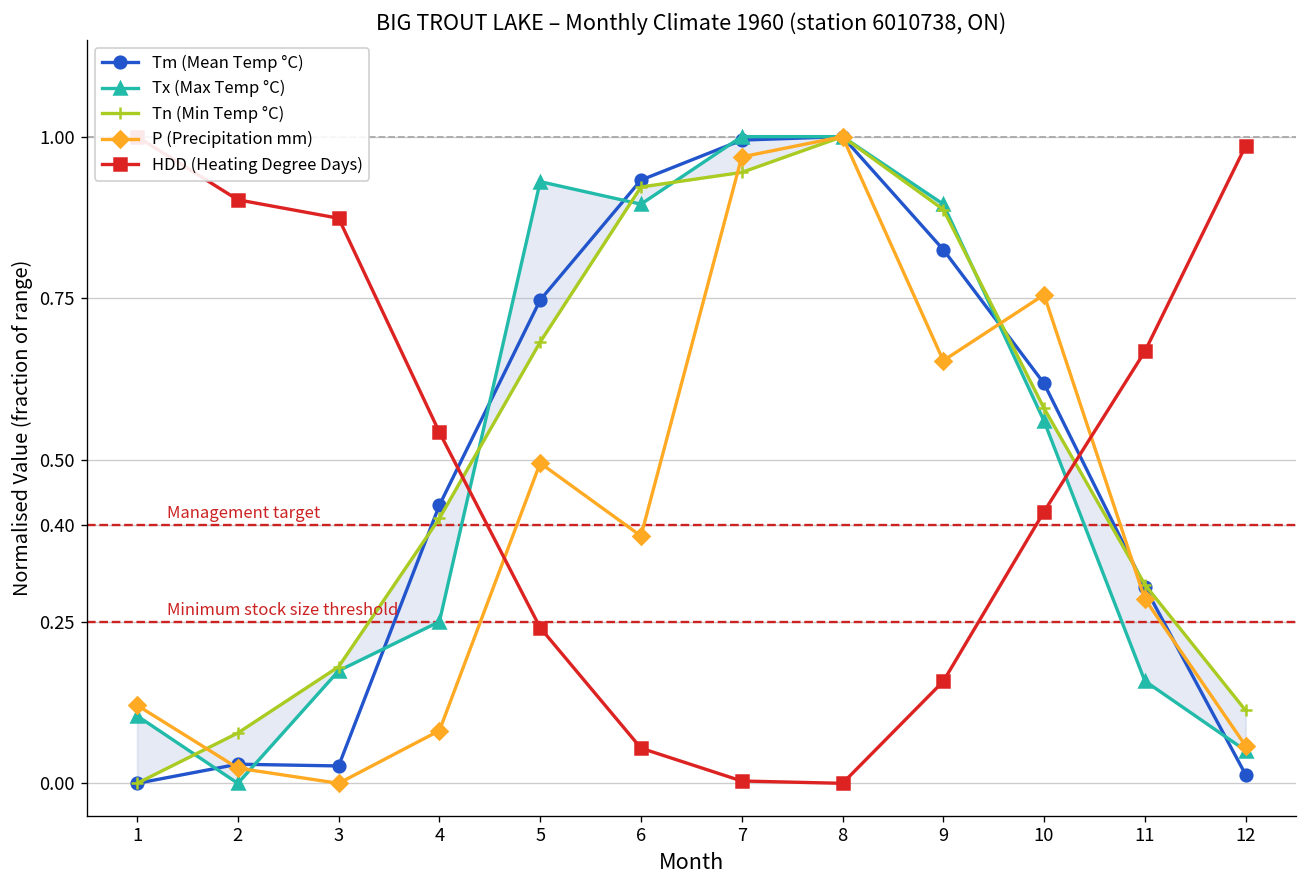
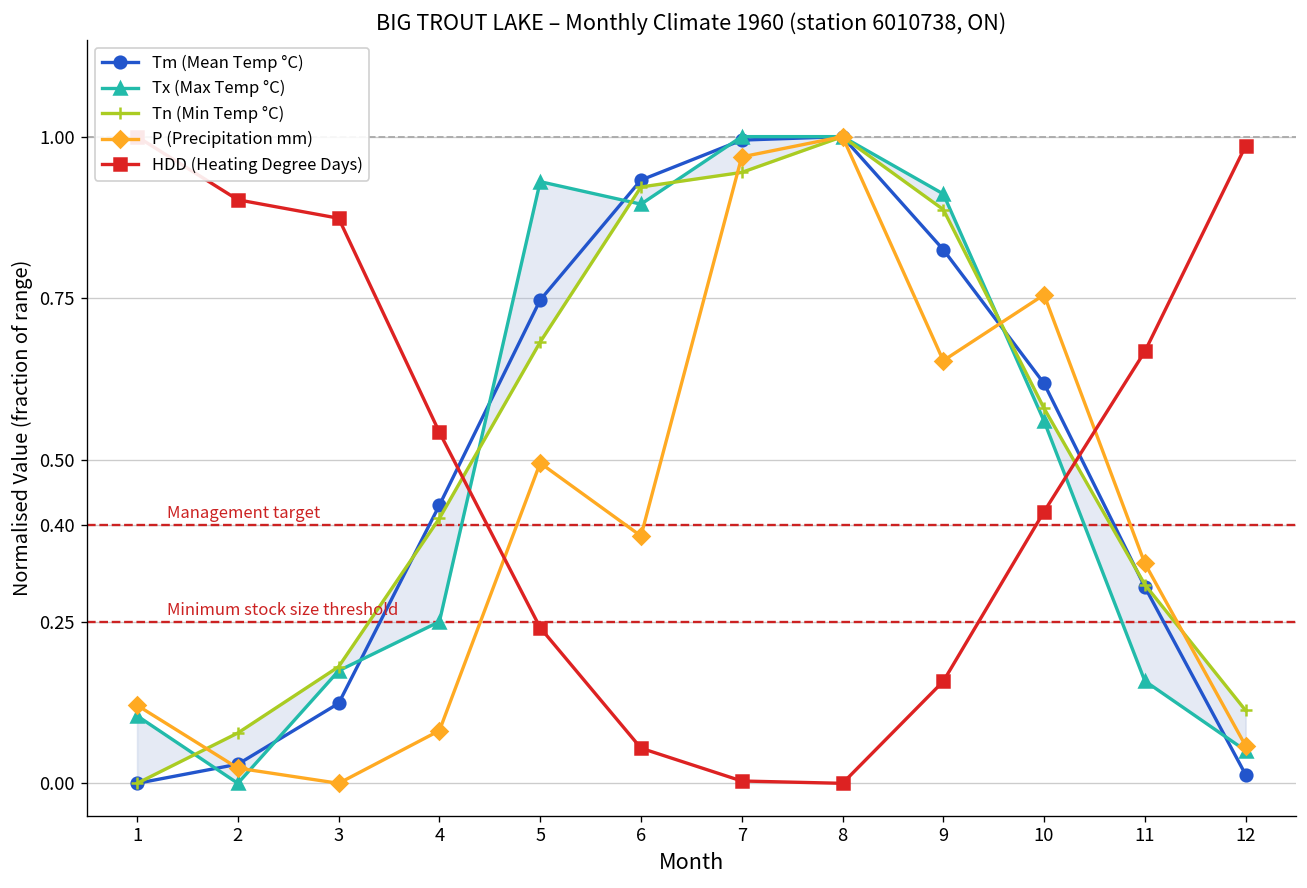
  {
    "Tm (Mean Temp °C)": {
      "2": 0.03,
-     "3": 0.03,
+     "3": 0.12,
      "4": 0.43,
      "5": 0.75,
      "6": 0.93,
      "7": 0.99,
      "9": 0.83,
      "10": 0.62,
      "12": 0.01
    },
    "Tx (Max Temp °C)": {
      "2": 0.00,
      "3": 0.17,
      "4": 0.25,
      "6": 0.90,
-     "9": 0.90,
+     "9": 0.91,
      "10": 0.56,
      "11": 0.16,
      "12": 0.05
    },
    "Tn (Min Temp °C)": {
      "5": 0.68,
      "7": 0.94,
      "9": 0.89
    },
    "P (Precipitation mm)": {
      "1": 0.12,
      "2": 0.02,
      "3": 0.00,
      "4": 0.08,
      "5": 0.50,
      "6": 0.38,
      "7": 0.97,
      "9": 0.65,
      "10": 0.76,
-     "11": 0.29,
+     "11": 0.34,
      "12": 0.06
    },
    "HDD (Heating Degree Days)": {
      "2": 0.90,
      "3": 0.87,
      "4": 0.54,
      "5": 0.24,
      "6": 0.05,
      "7": 0.00,
      "8": 0.00,
      "9": 0.16,
      "10": 0.42,
      "11": 0.67,
      "12": 0.99
    }
  }
